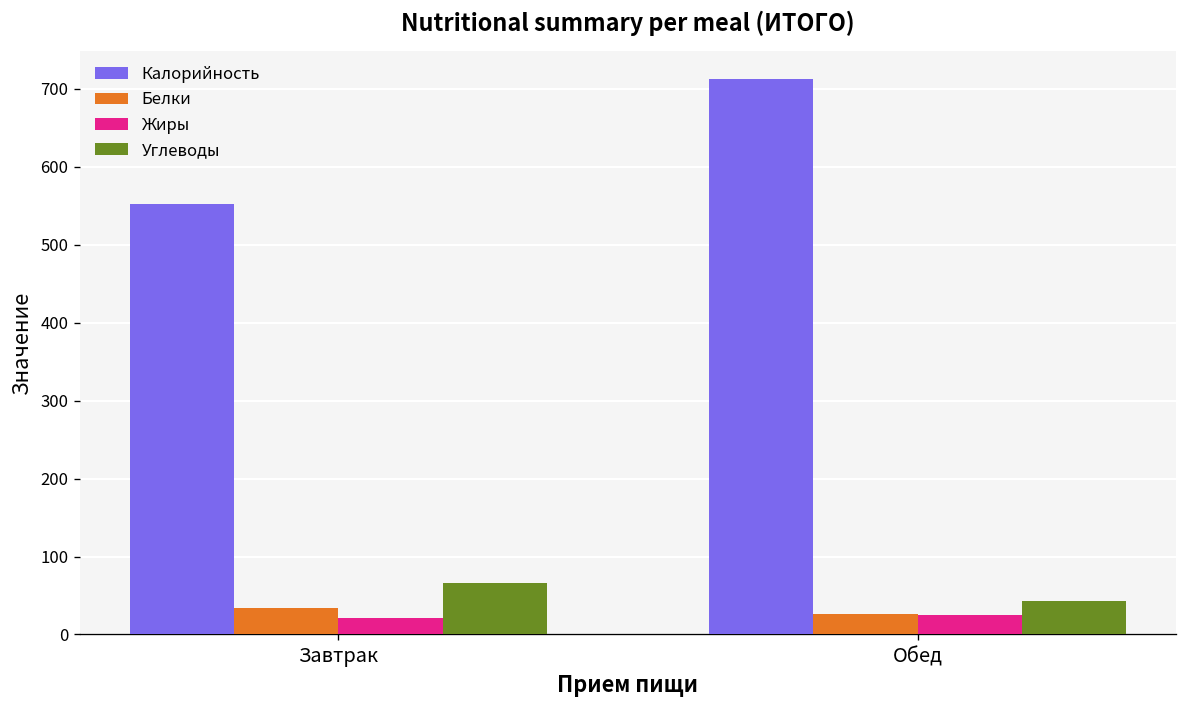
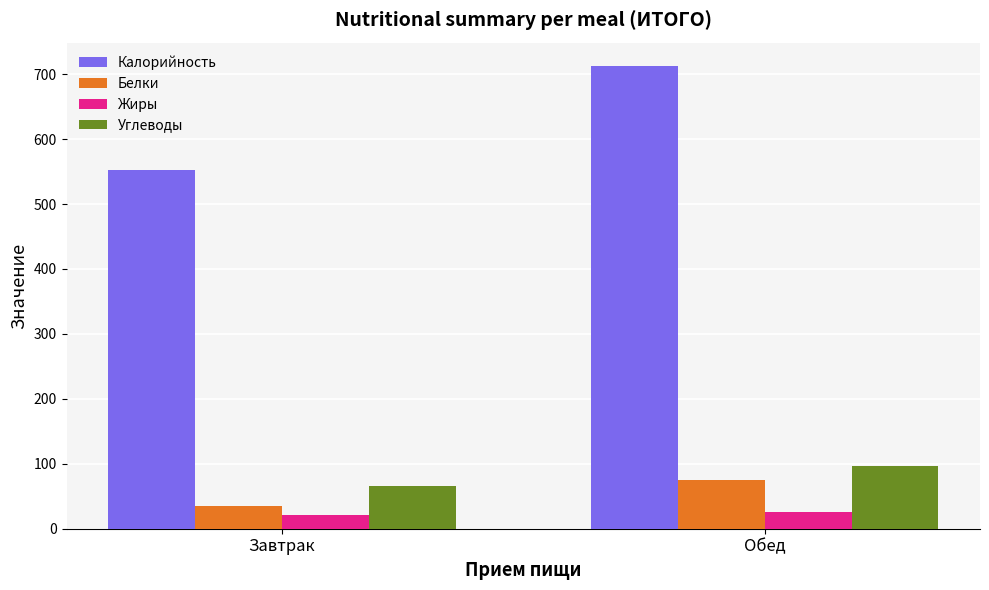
  {
    "Калорийность": {
      "Завтрак": 550,
      "Обед": 710
    },
    "Белки": {
      "Завтрак": 30,
-     "Обед": 30
+     "Обед": 70
    },
    "Жиры": {
      "Завтрак": 20,
      "Обед": 30
    },
    "Углеводы": {
      "Завтрак": 70,
-     "Обед": 40
+     "Обед": 100
    }
  }
